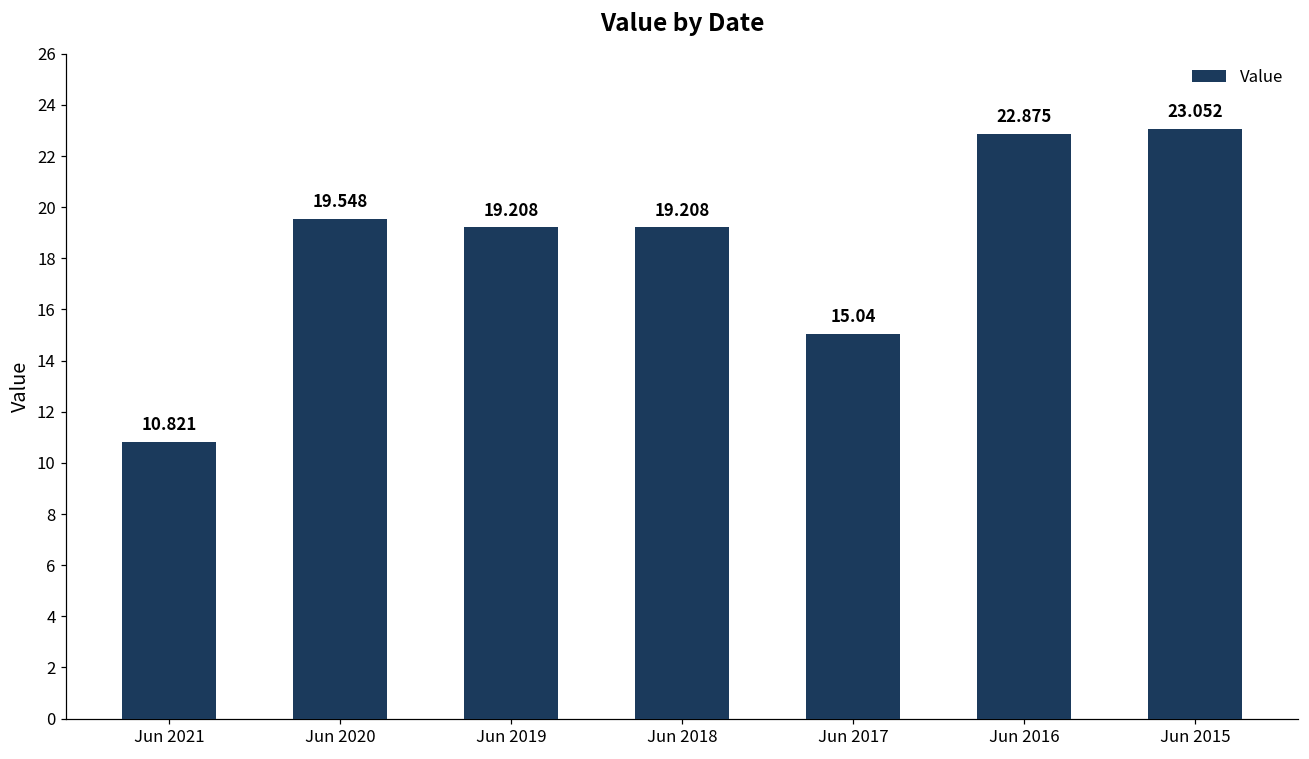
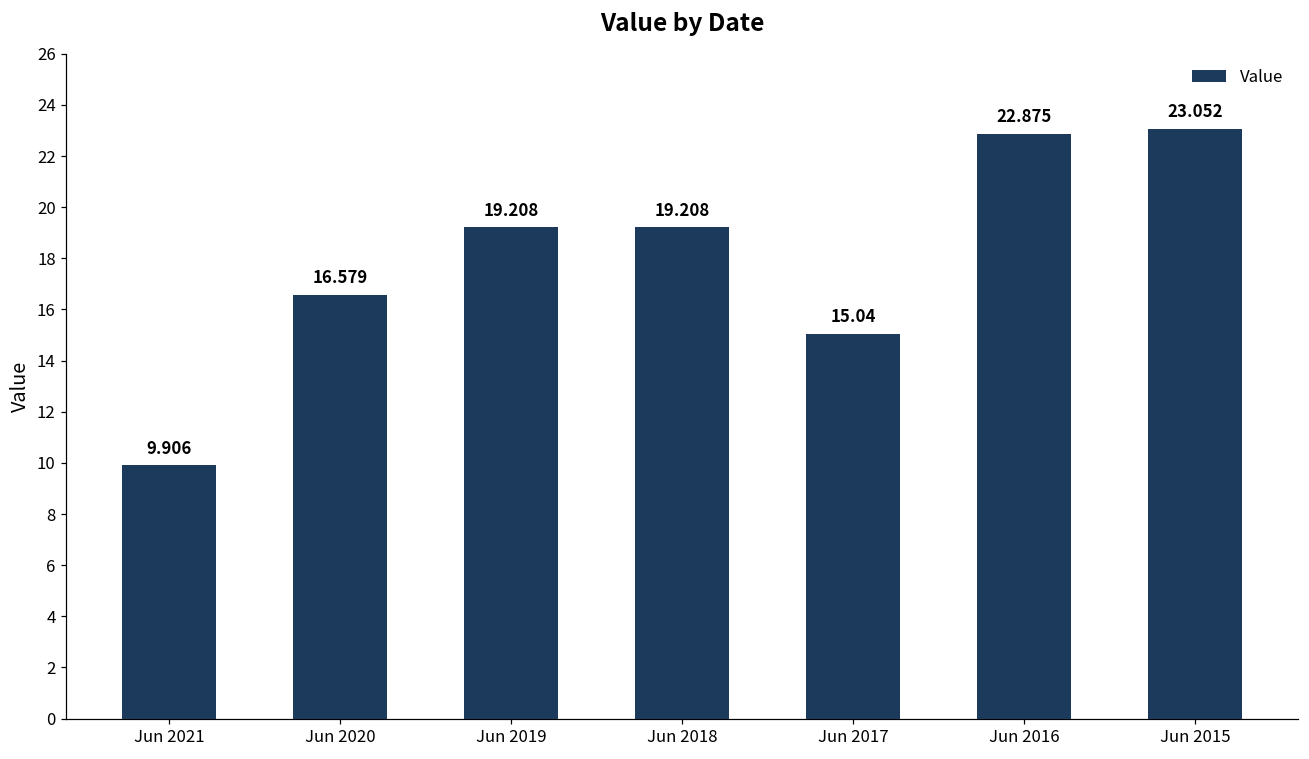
  {
-   "Jun 2021": 10.821,
-   "Jun 2020": 19.548,
+   "Jun 2021": 9.906,
+   "Jun 2020": 16.579,
    "Jun 2019": 19.208,
    "Jun 2018": 19.208,
    "Jun 2017": 15.04,
    "Jun 2016": 22.875,
    "Jun 2015": 23.052
  }
